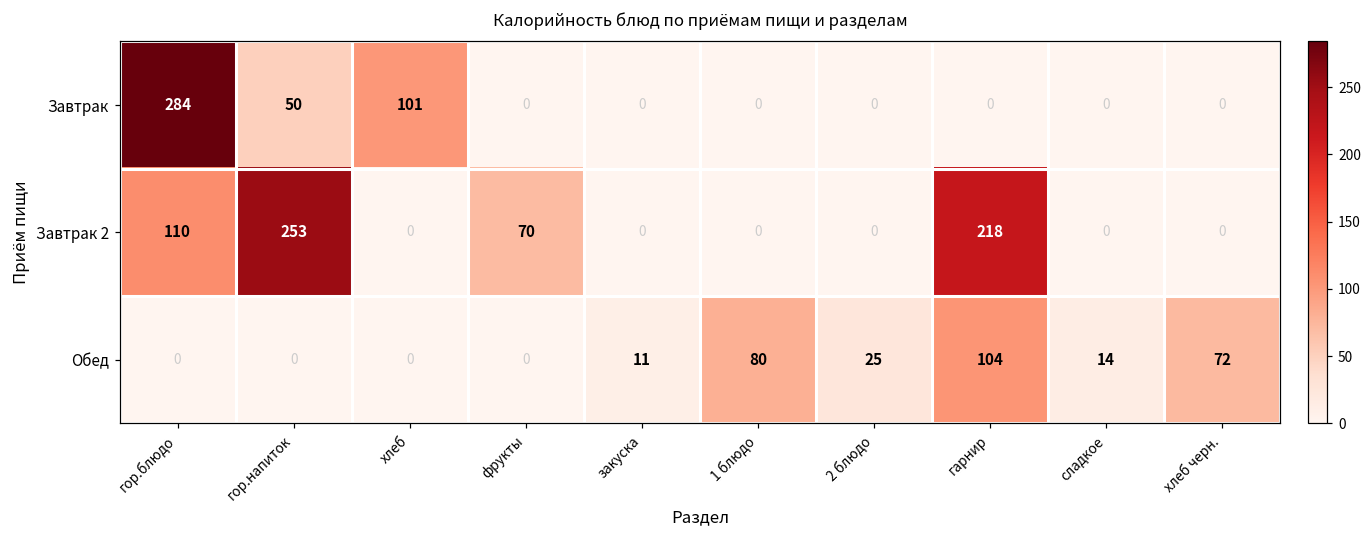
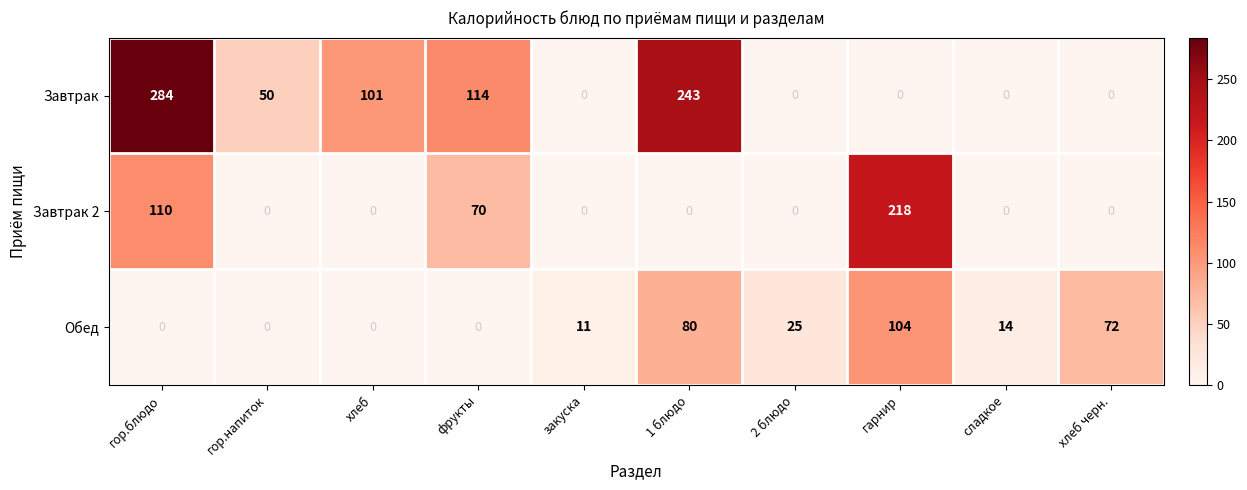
  {
    "Завтрак": {
      "гор.блюдо": 284,
      "гор.напиток": 50,
      "хлеб": 101,
-     "фрукты": 0,
+     "фрукты": 114,
      "закуска": 0,
-     "1 блюдо": 0,
+     "1 блюдо": 243,
      "2 блюдо": 0,
      "гарнир": 0,
      "сладкое": 0,
      "хлеб черн.": 0
    },
    "Завтрак 2": {
      "гор.блюдо": 110,
-     "гор.напиток": 253,
+     "гор.напиток": 0,
      "хлеб": 0,
      "фрукты": 70,
      "закуска": 0,
      "1 блюдо": 0,
      "2 блюдо": 0,
      "гарнир": 218,
      "сладкое": 0,
      "хлеб черн.": 0
    },
    "Обед": {
      "гор.блюдо": 0,
      "гор.напиток": 0,
      "хлеб": 0,
      "фрукты": 0,
      "закуска": 11,
      "1 блюдо": 80,
      "2 блюдо": 25,
      "гарнир": 104,
      "сладкое": 14,
      "хлеб черн.": 72
    }
  }
